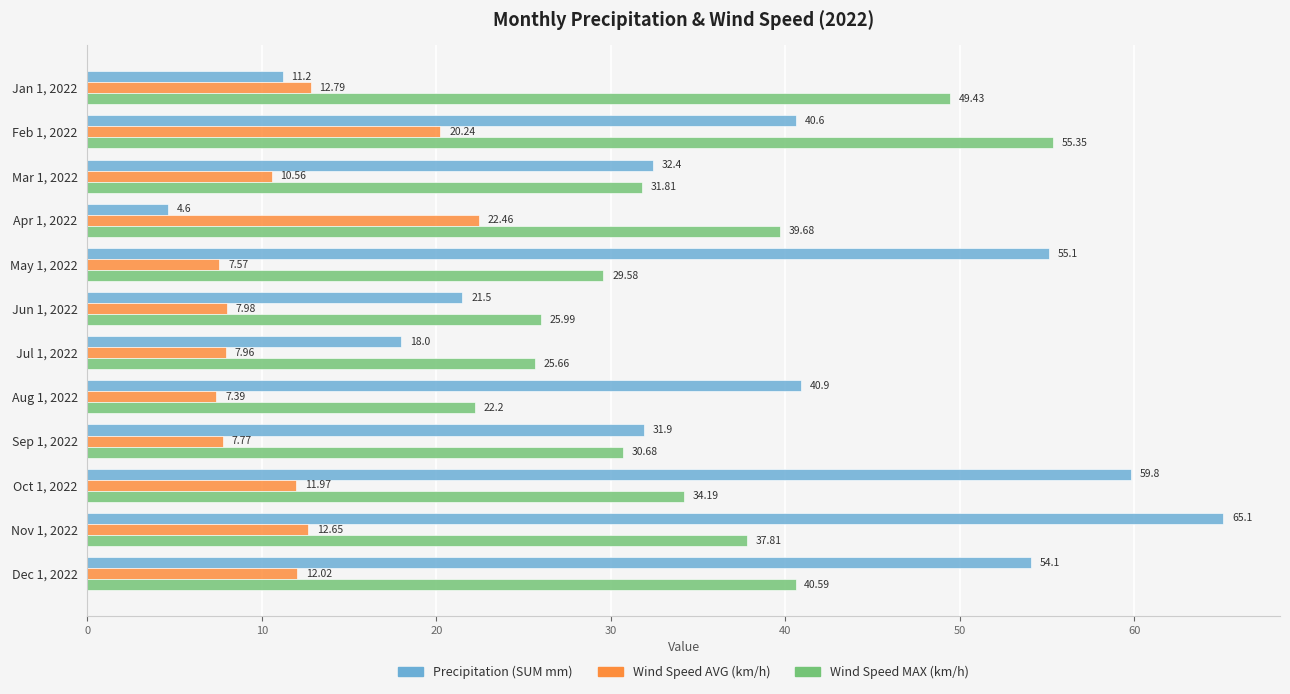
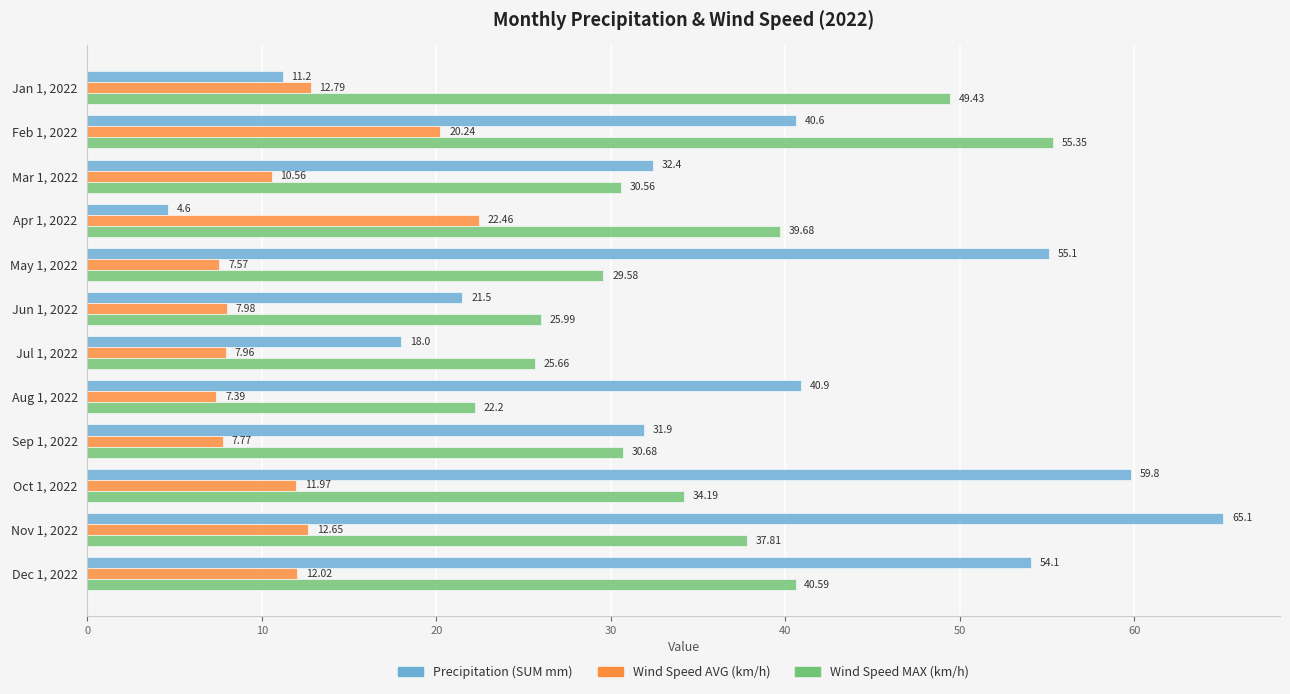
  {
    "Precipitation (SUM mm)": {
      "Jan 1, 2022": 11.2,
      "Feb 1, 2022": 40.6,
      "Mar 1, 2022": 32.4,
      "Apr 1, 2022": 4.6,
      "May 1, 2022": 55.1,
      "Jun 1, 2022": 21.5,
      "Jul 1, 2022": 18.0,
      "Aug 1, 2022": 40.9,
      "Sep 1, 2022": 31.9,
      "Oct 1, 2022": 59.8,
      "Nov 1, 2022": 65.1,
      "Dec 1, 2022": 54.1
    },
    "Wind Speed AVG (km/h)": {
      "Jan 1, 2022": 12.79,
      "Feb 1, 2022": 20.24,
      "Mar 1, 2022": 10.56,
      "Apr 1, 2022": 22.46,
      "May 1, 2022": 7.57,
      "Jun 1, 2022": 7.98,
      "Jul 1, 2022": 7.96,
      "Aug 1, 2022": 7.39,
      "Sep 1, 2022": 7.77,
      "Oct 1, 2022": 11.97,
      "Nov 1, 2022": 12.65,
      "Dec 1, 2022": 12.02
    },
    "Wind Speed MAX (km/h)": {
      "Jan 1, 2022": 49.43,
      "Feb 1, 2022": 55.35,
-     "Mar 1, 2022": 31.81,
+     "Mar 1, 2022": 30.56,
      "Apr 1, 2022": 39.68,
      "May 1, 2022": 29.58,
      "Jun 1, 2022": 25.99,
      "Jul 1, 2022": 25.66,
      "Aug 1, 2022": 22.2,
      "Sep 1, 2022": 30.68,
      "Oct 1, 2022": 34.19,
      "Nov 1, 2022": 37.81,
      "Dec 1, 2022": 40.59
    }
  }
